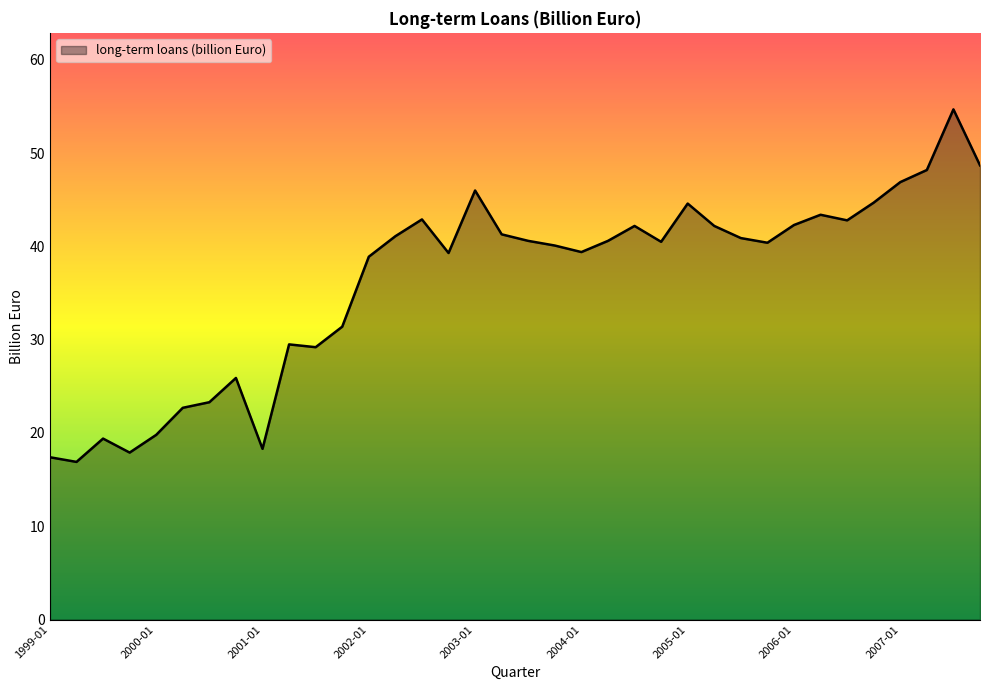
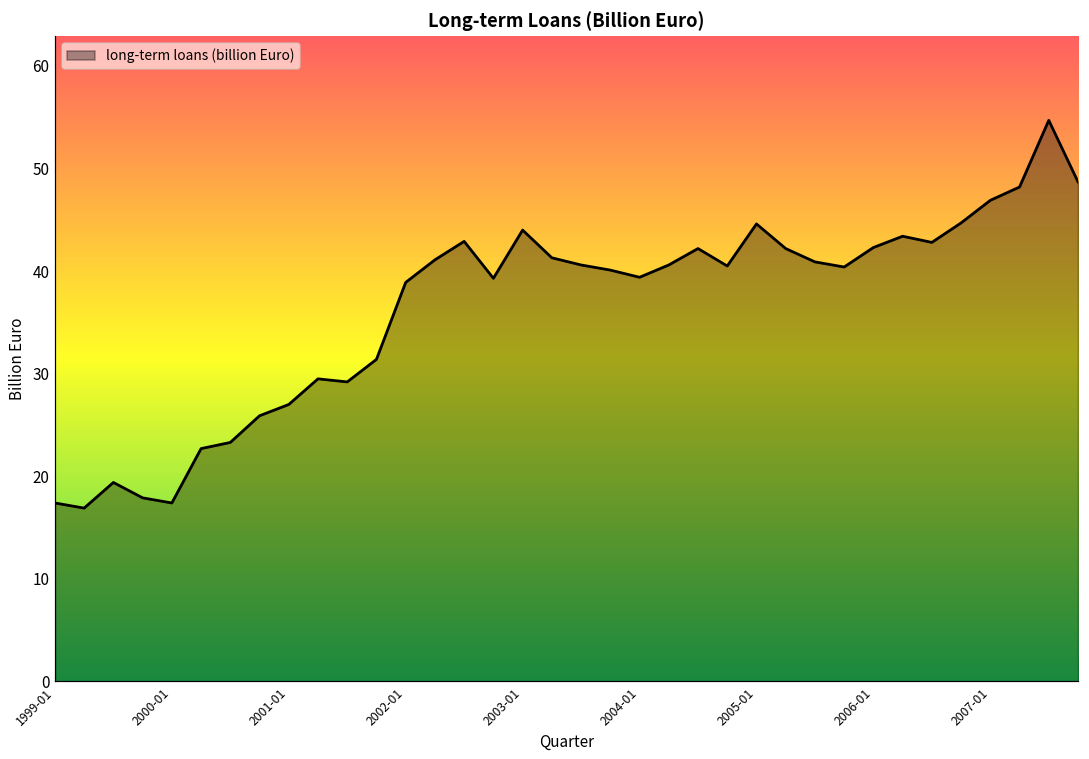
  {
    "1999-01": 17,
-   "2000-01": 20,
-   "2001-01": 18,
+   "2000-01": 17,
+   "2001-01": 27,
    "2002-01": 39,
-   "2003-01": 46,
+   "2003-01": 44,
    "2004-01": 39,
    "2005-01": 45,
    "2006-01": 42,
    "2007-01": 47
  }
